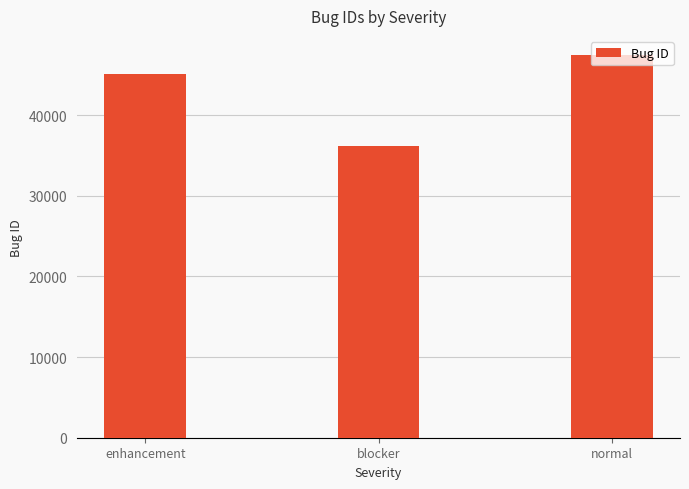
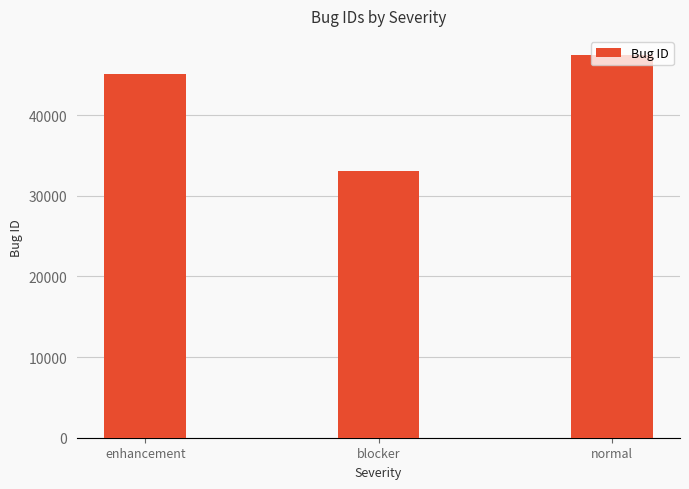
  {
    "enhancement": 45000,
-   "blocker": 36000
+   "blocker": 33000
  }
